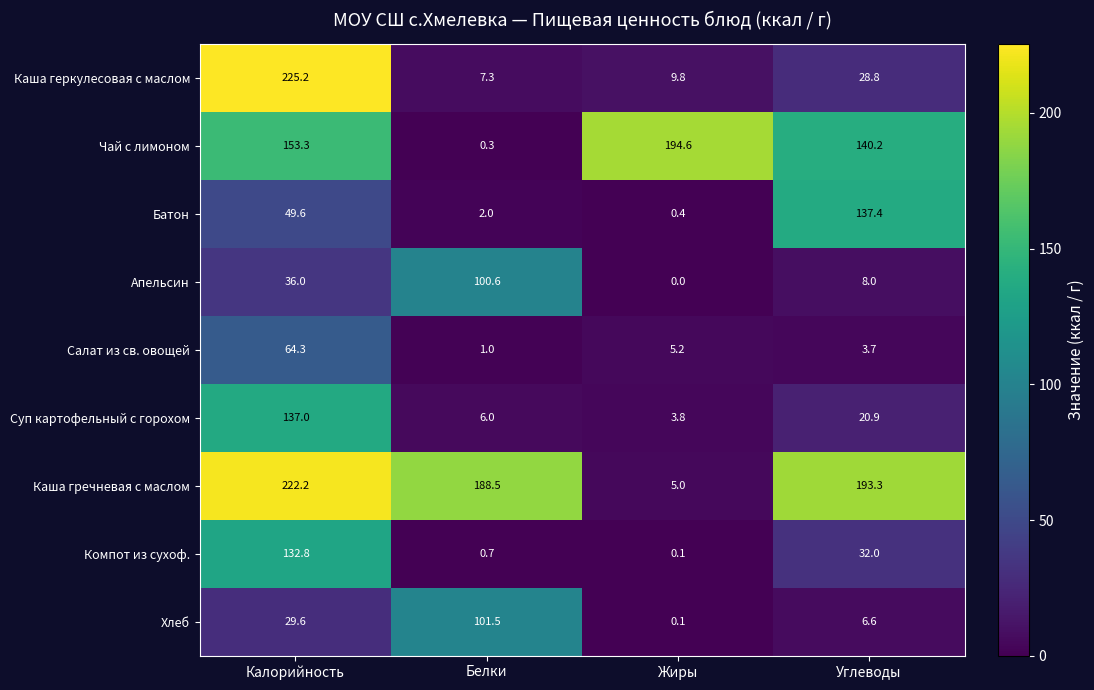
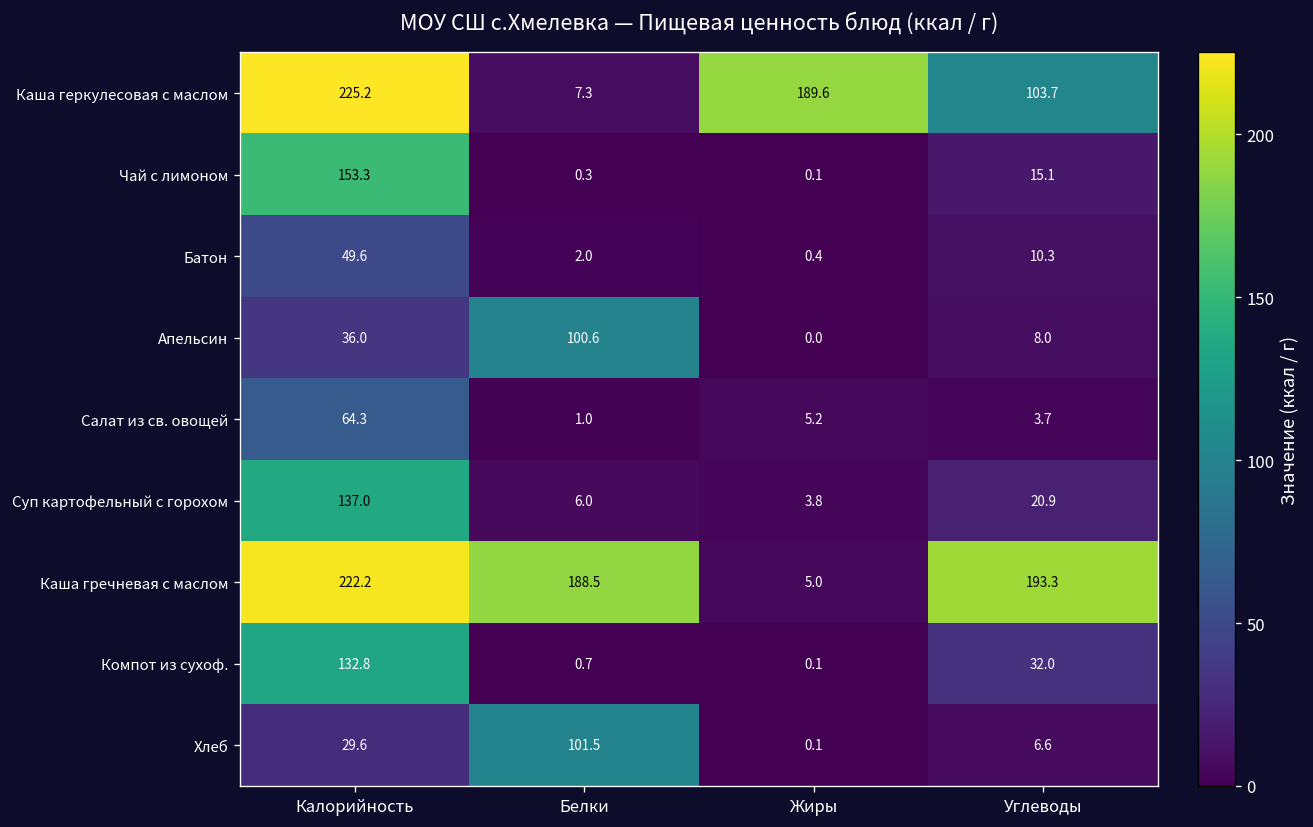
  {
    "Каша геркулесовая с маслом": {
      "Калорийность": 225.2,
      "Белки": 7.3,
-     "Жиры": 9.8,
-     "Углеводы": 28.8
+     "Жиры": 189.6,
+     "Углеводы": 103.7
    },
    "Чай с лимоном": {
      "Калорийность": 153.3,
      "Белки": 0.3,
-     "Жиры": 194.6,
-     "Углеводы": 140.2
+     "Жиры": 0.1,
+     "Углеводы": 15.1
    },
    "Батон": {
      "Калорийность": 49.6,
      "Белки": 2.0,
      "Жиры": 0.4,
-     "Углеводы": 137.4
+     "Углеводы": 10.3
    },
    "Апельсин": {
      "Калорийность": 36.0,
      "Белки": 100.6,
      "Жиры": 0.0,
      "Углеводы": 8.0
    },
    "Салат из св. овощей": {
      "Калорийность": 64.3,
      "Белки": 1.0,
      "Жиры": 5.2,
      "Углеводы": 3.7
    },
    "Суп картофельный с горохом": {
      "Калорийность": 137.0,
      "Белки": 6.0,
      "Жиры": 3.8,
      "Углеводы": 20.9
    },
    "Каша гречневая с маслом": {
      "Калорийность": 222.2,
      "Белки": 188.5,
      "Жиры": 5.0,
      "Углеводы": 193.3
    },
    "Компот из сухоф.": {
      "Калорийность": 132.8,
      "Белки": 0.7,
      "Жиры": 0.1,
      "Углеводы": 32.0
    },
    "Хлеб": {
      "Калорийность": 29.6,
      "Белки": 101.5,
      "Жиры": 0.1,
      "Углеводы": 6.6
    }
  }
